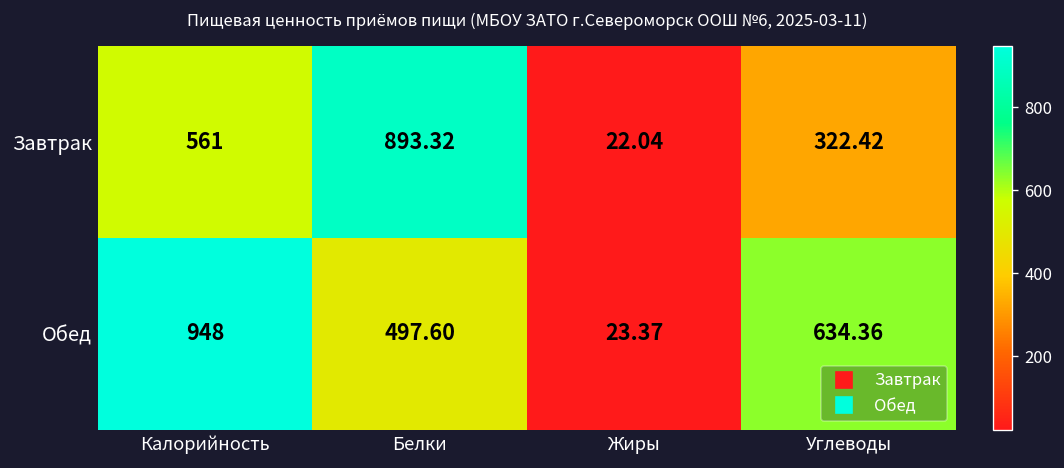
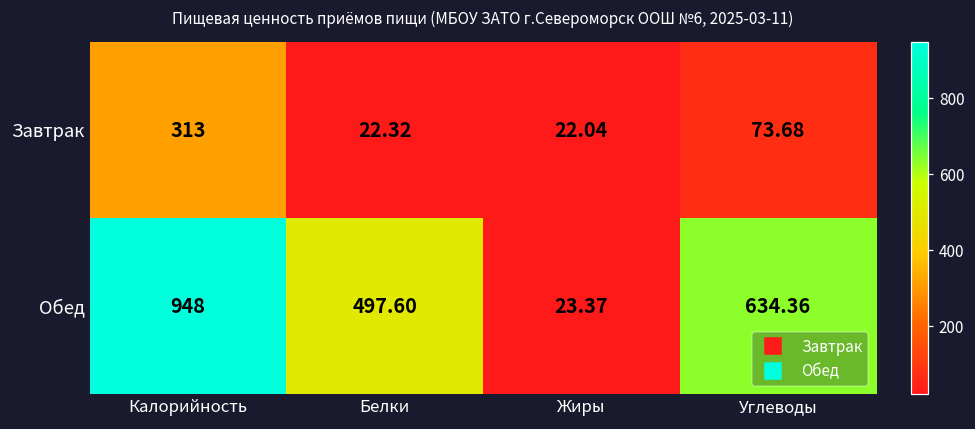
  {
    "Завтрак": {
-     "Калорийность": 561,
-     "Белки": 893.32,
+     "Калорийность": 313,
+     "Белки": 22.32,
      "Жиры": 22.04,
-     "Углеводы": 322.42
+     "Углеводы": 73.68
    },
    "Обед": {
      "Калорийность": 948,
      "Белки": 497.60,
      "Жиры": 23.37,
      "Углеводы": 634.36
    }
  }
